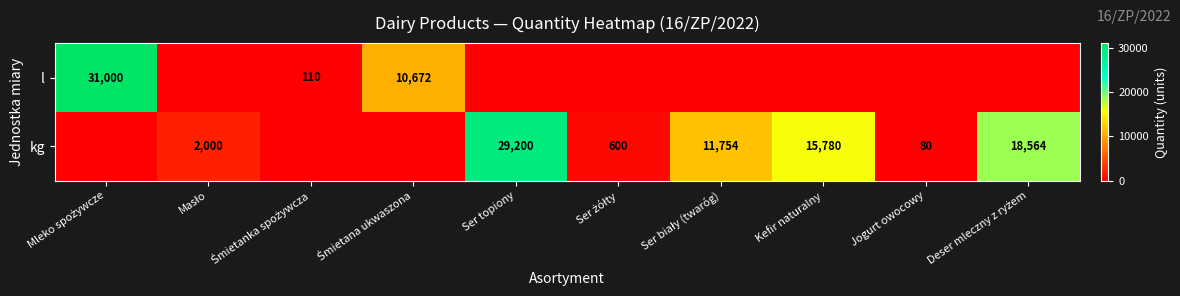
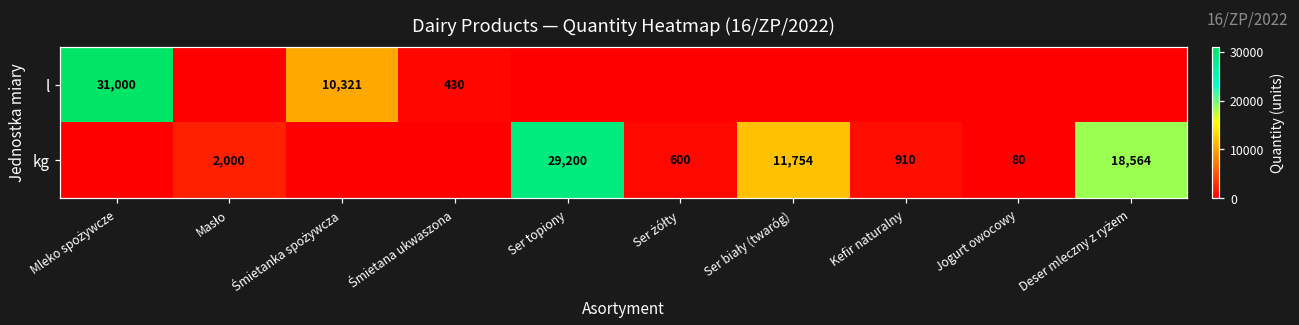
  {
    "l": {
      "Mleko spożywcze": "31,000",
-     "Śmietanka spożywcza": "110",
-     "Śmietana ukwaszona": "10,672"
+     "Śmietanka spożywcza": "10,321",
+     "Śmietana ukwaszona": "430"
    },
    "kg": {
      "Masło": "2,000",
      "Ser topiony": "29,200",
      "Ser żółty": "600",
      "Ser biały (twaróg)": "11,754",
-     "Kefir naturalny": "15,780",
+     "Kefir naturalny": "910",
      "Jogurt owocowy": "80",
      "Deser mleczny z ryżem": "18,564"
    }
  }
